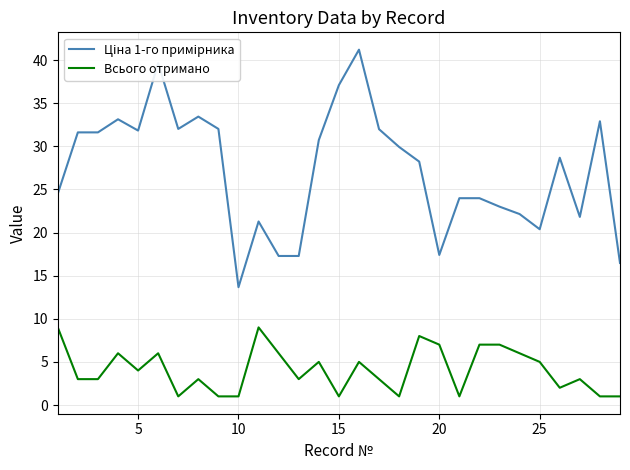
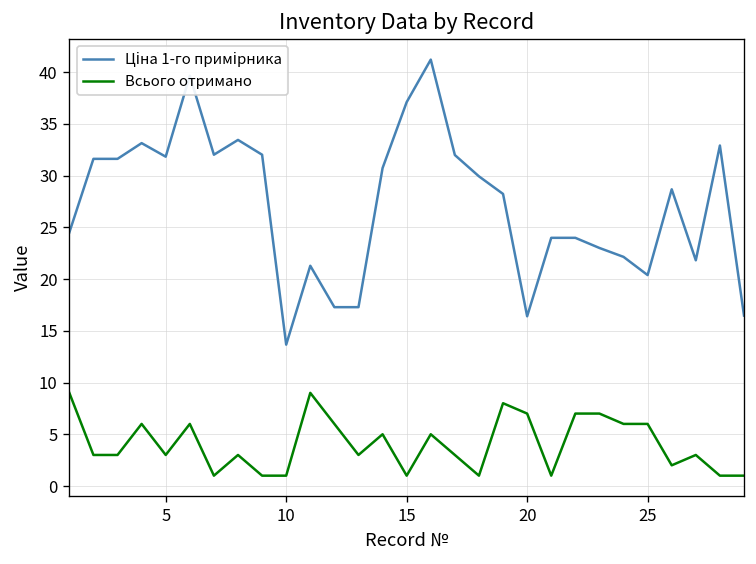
  {
    "Ціна 1-го примірника": {
      "5": 32,
      "10": 14,
      "15": 37,
-     "20": 17,
+     "20": 16,
      "25": 20
    },
    "Всього отримано": {
-     "5": 4,
+     "5": 3,
      "10": 1,
      "15": 1,
      "20": 7,
-     "25": 5
+     "25": 6
    }
  }
